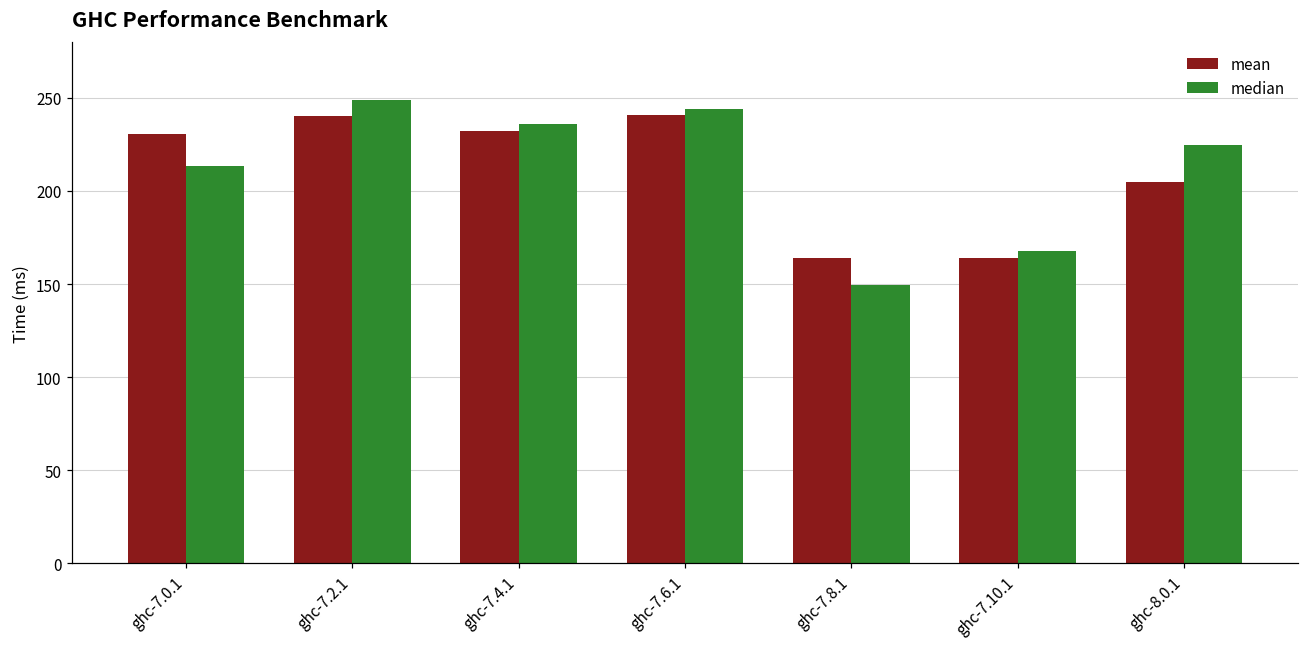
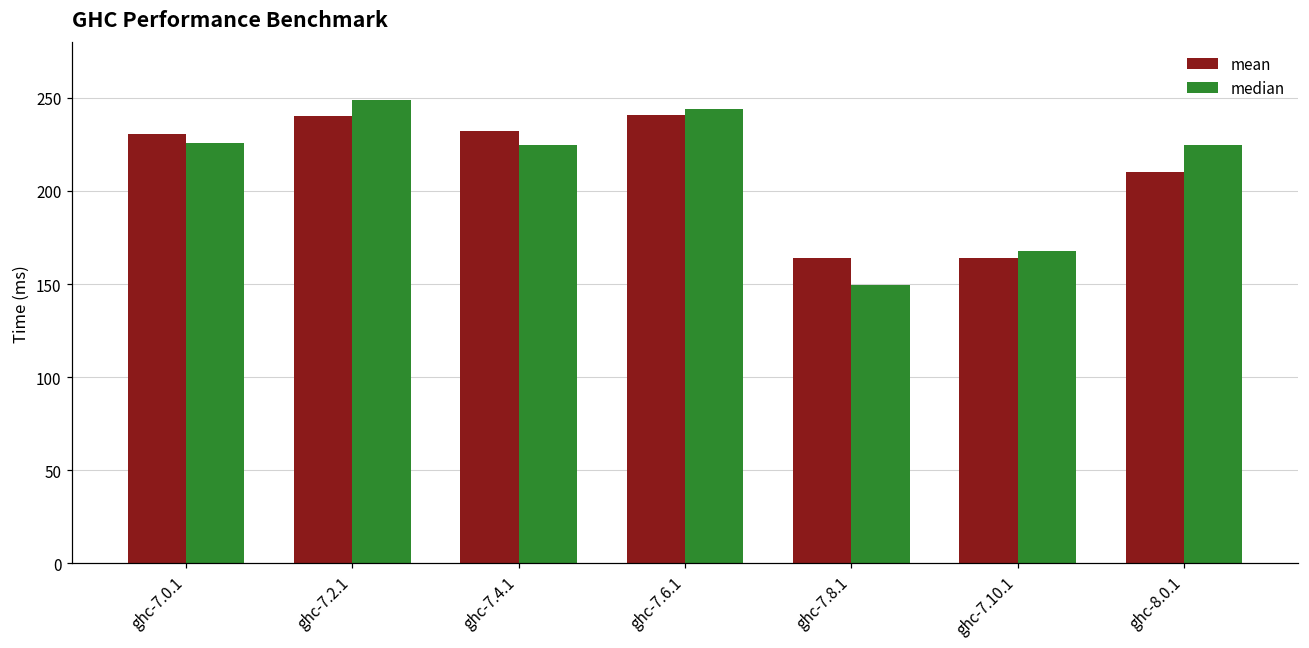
  {
    "mean": {
      "ghc-7.0.1": 230,
      "ghc-7.2.1": 240,
      "ghc-7.4.1": 232,
      "ghc-7.6.1": 241,
      "ghc-7.8.1": 164,
      "ghc-7.10.1": 164,
-     "ghc-8.0.1": 205
+     "ghc-8.0.1": 210
    },
    "median": {
-     "ghc-7.0.1": 213,
+     "ghc-7.0.1": 226,
      "ghc-7.2.1": 249,
-     "ghc-7.4.1": 236,
+     "ghc-7.4.1": 225,
      "ghc-7.6.1": 244,
      "ghc-7.8.1": 150,
      "ghc-7.10.1": 168,
      "ghc-8.0.1": 225
    }
  }
